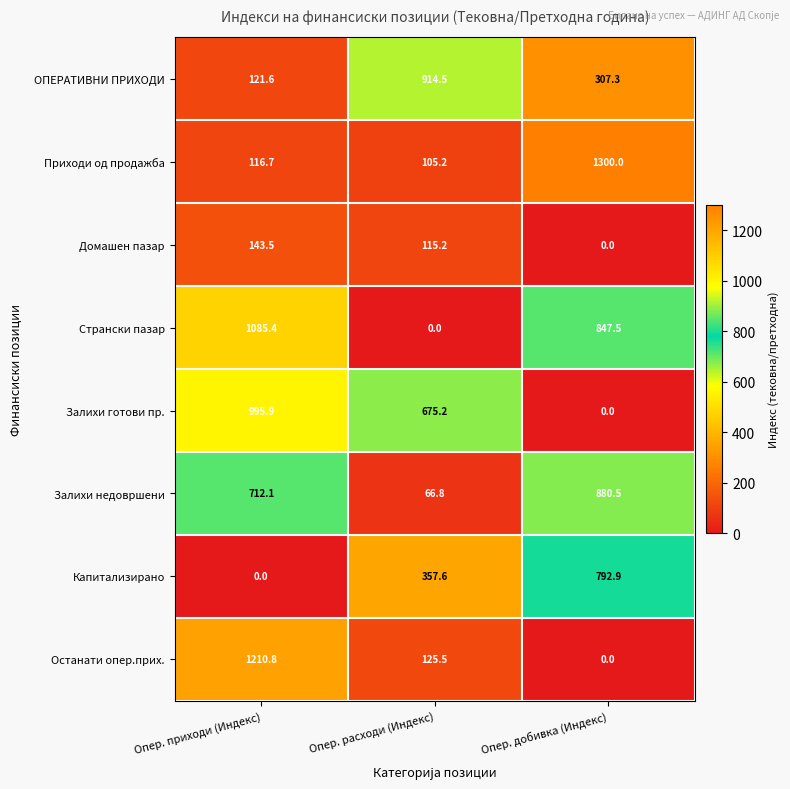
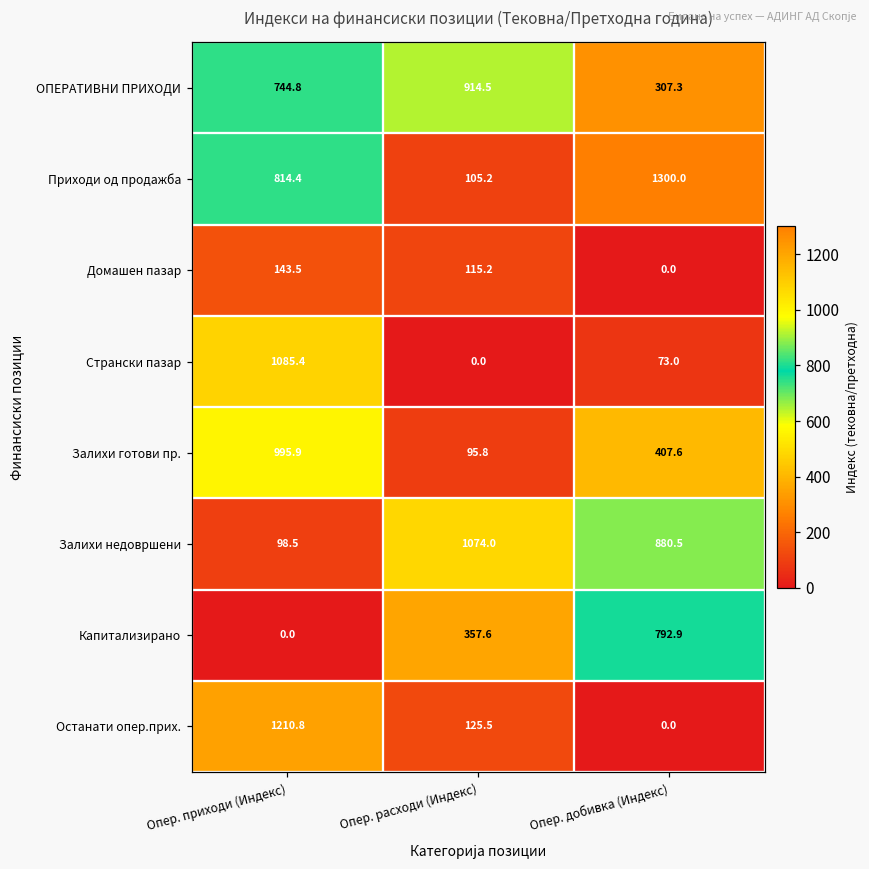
  {
    "ОПЕРАТИВНИ ПРИХОДИ": {
-     "Опер. приходи (Индекс)": 121.6,
+     "Опер. приходи (Индекс)": 744.8,
      "Опер. расходи (Индекс)": 914.5,
      "Опер. добивка (Индекс)": 307.3
    },
    "Приходи од продажба": {
-     "Опер. приходи (Индекс)": 116.7,
+     "Опер. приходи (Индекс)": 814.4,
      "Опер. расходи (Индекс)": 105.2,
      "Опер. добивка (Индекс)": 1300.0
    },
    "Домашен пазар": {
      "Опер. приходи (Индекс)": 143.5,
      "Опер. расходи (Индекс)": 115.2,
      "Опер. добивка (Индекс)": 0.0
    },
    "Странски пазар": {
      "Опер. приходи (Индекс)": 1085.4,
      "Опер. расходи (Индекс)": 0.0,
-     "Опер. добивка (Индекс)": 847.5
+     "Опер. добивка (Индекс)": 73.0
    },
    "Залихи готови пр.": {
      "Опер. приходи (Индекс)": 995.9,
-     "Опер. расходи (Индекс)": 675.2,
-     "Опер. добивка (Индекс)": 0.0
+     "Опер. расходи (Индекс)": 95.8,
+     "Опер. добивка (Индекс)": 407.6
    },
    "Залихи недовршени": {
-     "Опер. приходи (Индекс)": 712.1,
-     "Опер. расходи (Индекс)": 66.8,
+     "Опер. приходи (Индекс)": 98.5,
+     "Опер. расходи (Индекс)": 1074.0,
      "Опер. добивка (Индекс)": 880.5
    },
    "Капитализирано": {
      "Опер. приходи (Индекс)": 0.0,
      "Опер. расходи (Индекс)": 357.6,
      "Опер. добивка (Индекс)": 792.9
    },
    "Останати опер.прих.": {
      "Опер. приходи (Индекс)": 1210.8,
      "Опер. расходи (Индекс)": 125.5,
      "Опер. добивка (Индекс)": 0.0
    }
  }
